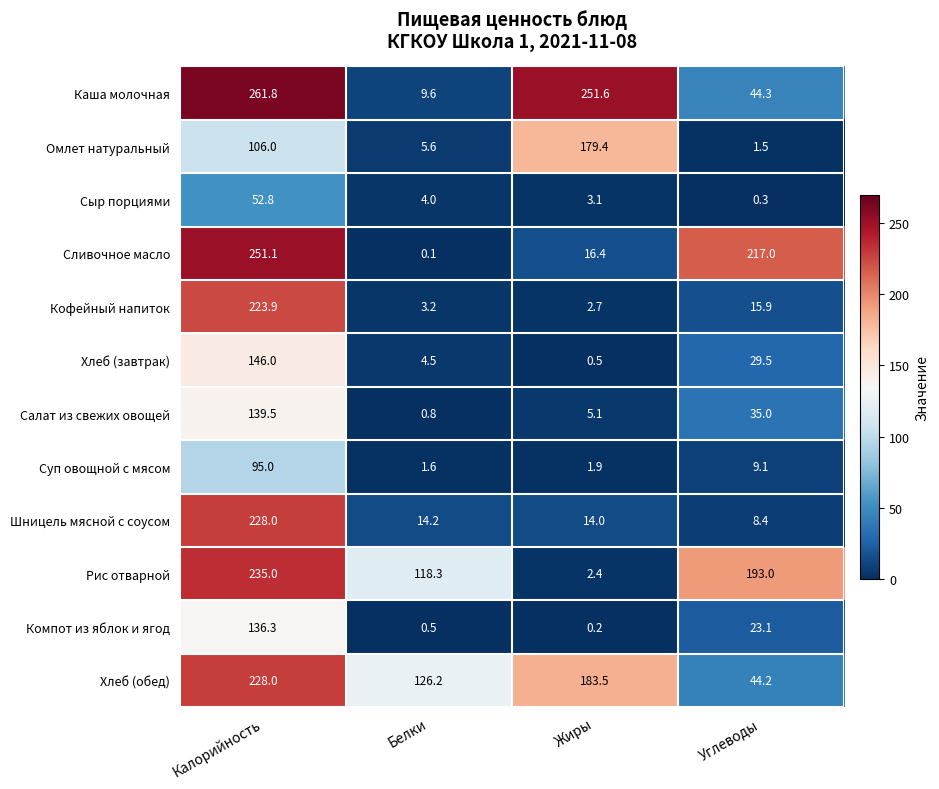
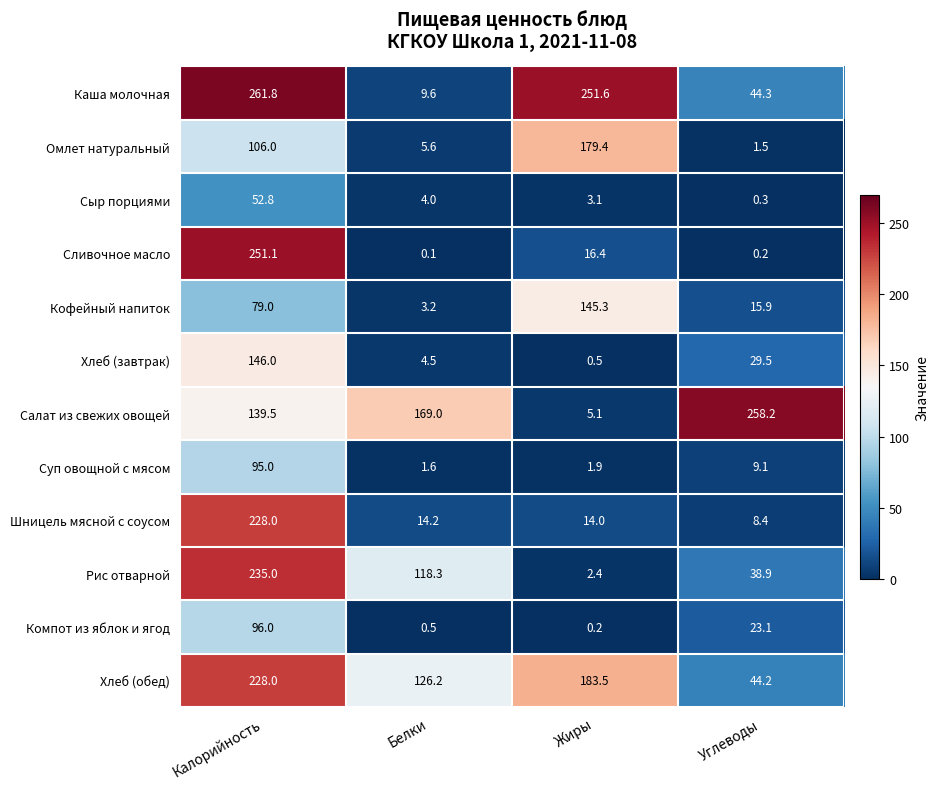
  {
    "Каша молочная": {
      "Калорийность": 261.8,
      "Белки": 9.6,
      "Жиры": 251.6,
      "Углеводы": 44.3
    },
    "Омлет натуральный": {
      "Калорийность": 106.0,
      "Белки": 5.6,
      "Жиры": 179.4,
      "Углеводы": 1.5
    },
    "Сыр порциями": {
      "Калорийность": 52.8,
      "Белки": 4.0,
      "Жиры": 3.1,
      "Углеводы": 0.3
    },
    "Сливочное масло": {
      "Калорийность": 251.1,
      "Белки": 0.1,
      "Жиры": 16.4,
-     "Углеводы": 217.0
+     "Углеводы": 0.2
    },
    "Кофейный напиток": {
-     "Калорийность": 223.9,
+     "Калорийность": 79.0,
      "Белки": 3.2,
-     "Жиры": 2.7,
+     "Жиры": 145.3,
      "Углеводы": 15.9
    },
    "Хлеб (завтрак)": {
      "Калорийность": 146.0,
      "Белки": 4.5,
      "Жиры": 0.5,
      "Углеводы": 29.5
    },
    "Салат из свежих овощей": {
      "Калорийность": 139.5,
-     "Белки": 0.8,
+     "Белки": 169.0,
      "Жиры": 5.1,
-     "Углеводы": 35.0
+     "Углеводы": 258.2
    },
    "Суп овощной с мясом": {
      "Калорийность": 95.0,
      "Белки": 1.6,
      "Жиры": 1.9,
      "Углеводы": 9.1
    },
    "Шницель мясной с соусом": {
      "Калорийность": 228.0,
      "Белки": 14.2,
      "Жиры": 14.0,
      "Углеводы": 8.4
    },
    "Рис отварной": {
      "Калорийность": 235.0,
      "Белки": 118.3,
      "Жиры": 2.4,
-     "Углеводы": 193.0
+     "Углеводы": 38.9
    },
    "Компот из яблок и ягод": {
-     "Калорийность": 136.3,
+     "Калорийность": 96.0,
      "Белки": 0.5,
      "Жиры": 0.2,
      "Углеводы": 23.1
    },
    "Хлеб (обед)": {
      "Калорийность": 228.0,
      "Белки": 126.2,
      "Жиры": 183.5,
      "Углеводы": 44.2
    }
  }
